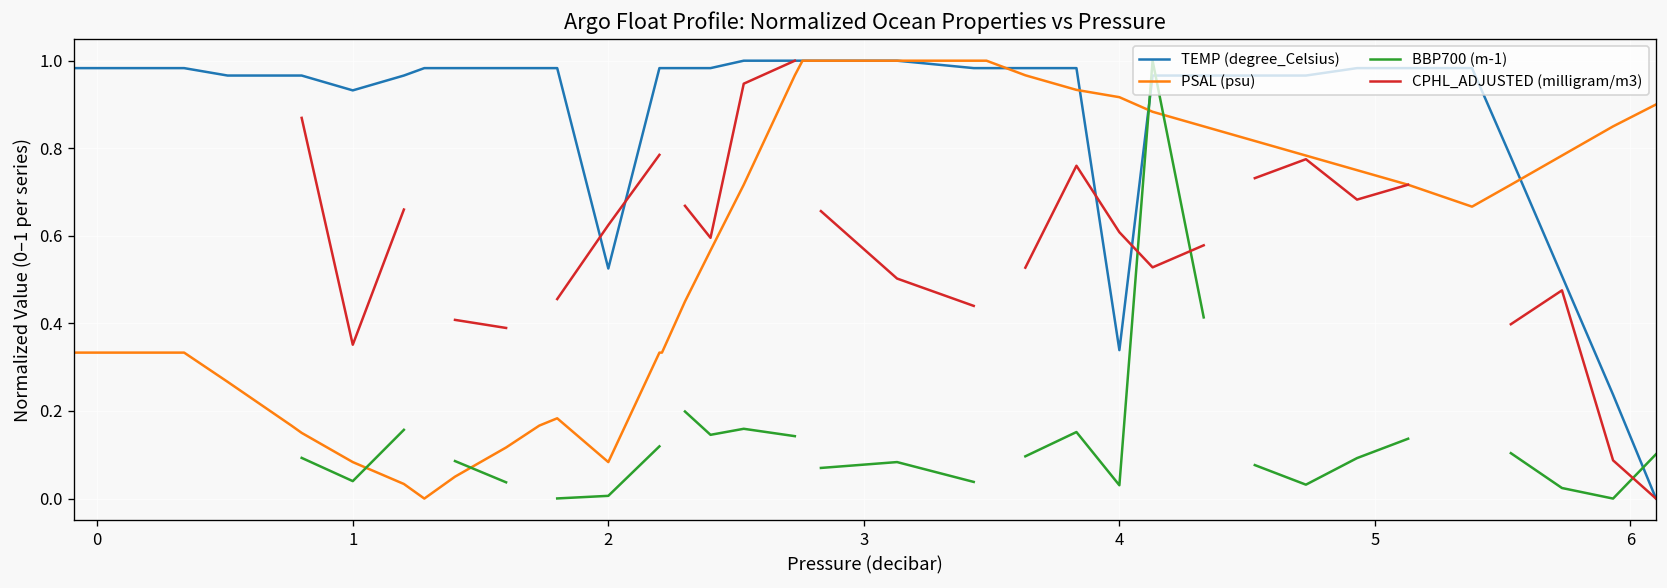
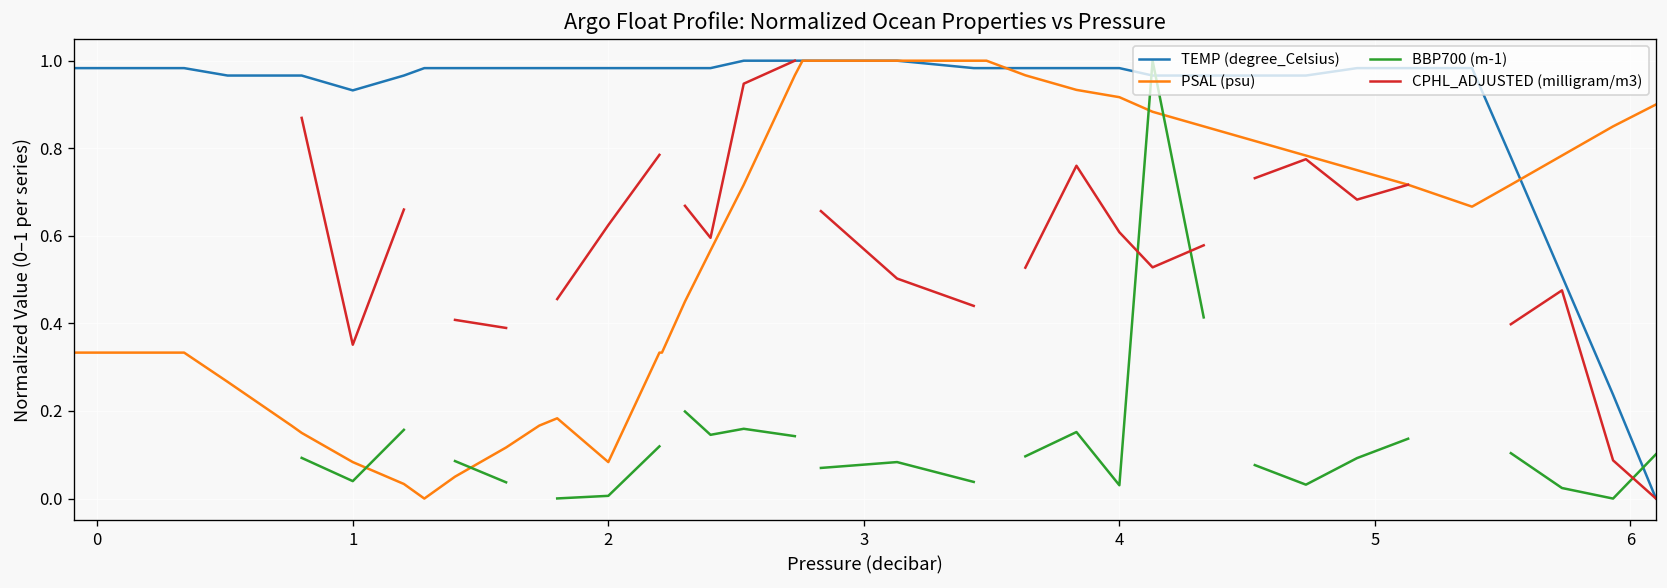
  {
    "TEMP (degree_Celsius)": {
      "1": 0.93,
-     "2": 0.53,
-     "4": 0.34
+     "2": 0.98,
+     "4": 0.98
    },
    "PSAL (psu)": {
      "1": 0.08,
      "2": 0.08,
      "4": 0.92
    },
    "BBP700 (m-1)": {
      "1": 0.04,
      "2": 0.01,
      "4": 0.03
    },
    "CPHL_ADJUSTED (milligram/m3)": {
      "1": 0.35,
      "2": 0.62,
      "4": 0.61
    }
  }
